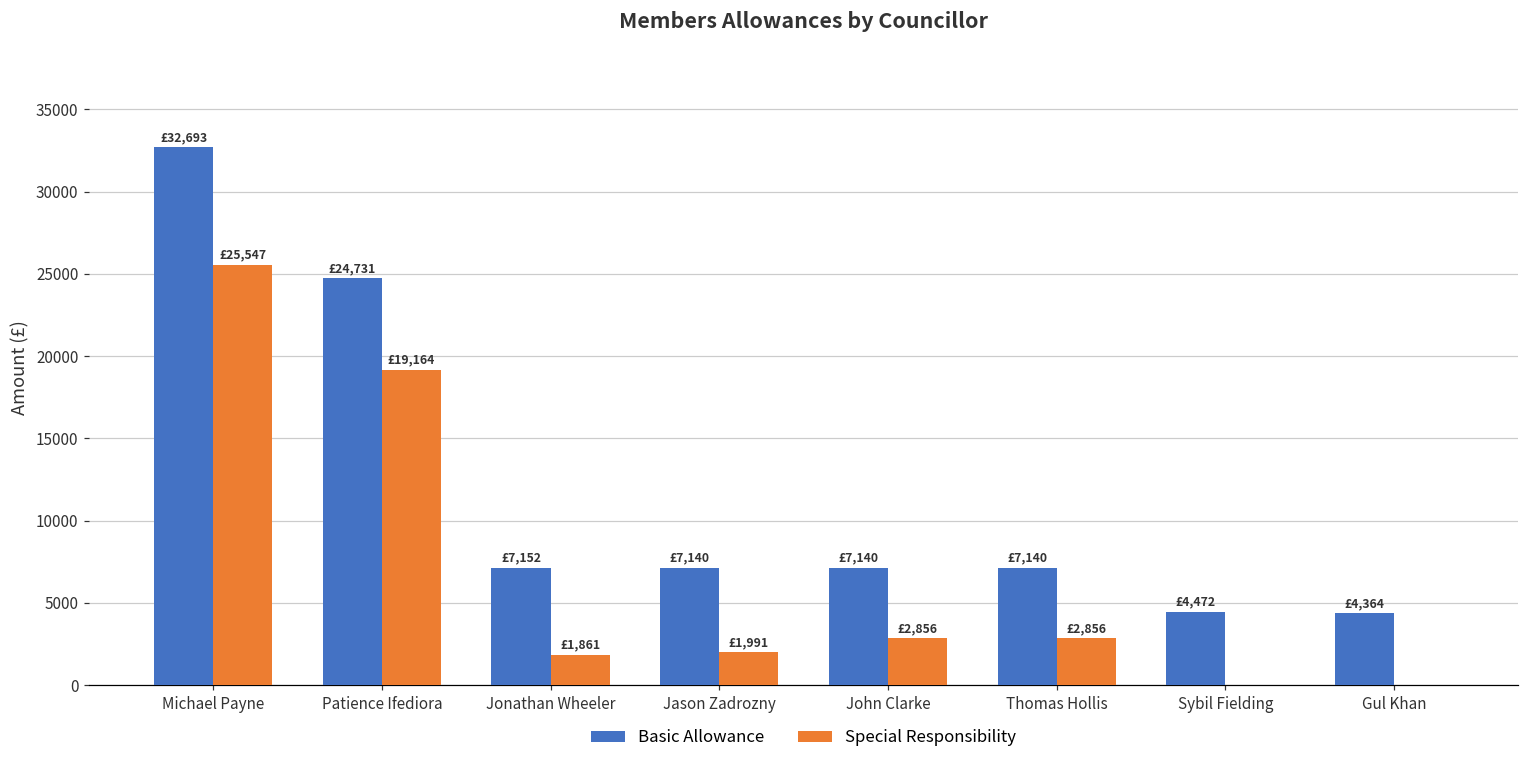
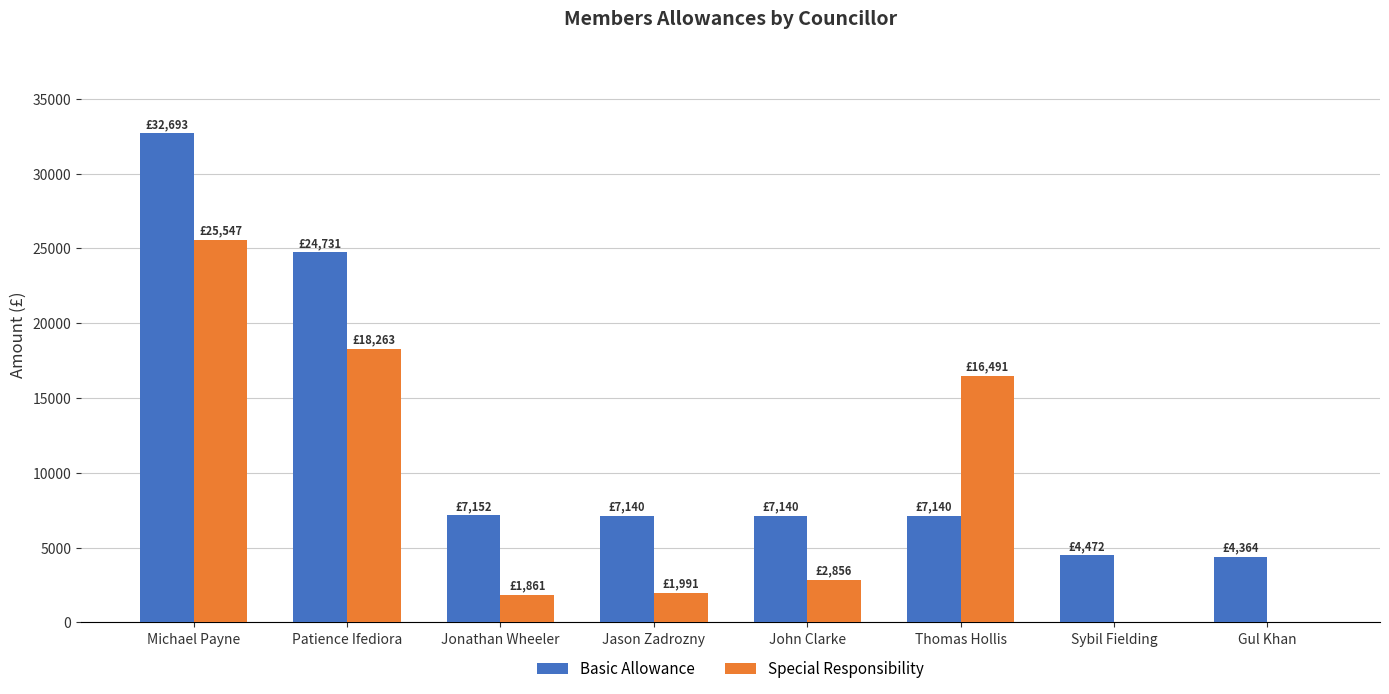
  {
    "Basic Allowance": {
      "Michael Payne": "£32,693",
      "Patience Ifediora": "£24,731",
      "Jonathan Wheeler": "£7,152",
      "Jason Zadrozny": "£7,140",
      "John Clarke": "£7,140",
      "Thomas Hollis": "£7,140",
      "Sybil Fielding": "£4,472",
      "Gul Khan": "£4,364"
    },
    "Special Responsibility": {
      "Michael Payne": "£25,547",
-     "Patience Ifediora": "£19,164",
+     "Patience Ifediora": "£18,263",
      "Jonathan Wheeler": "£1,861",
      "Jason Zadrozny": "£1,991",
      "John Clarke": "£2,856",
-     "Thomas Hollis": "£2,856"
+     "Thomas Hollis": "£16,491"
    }
  }
